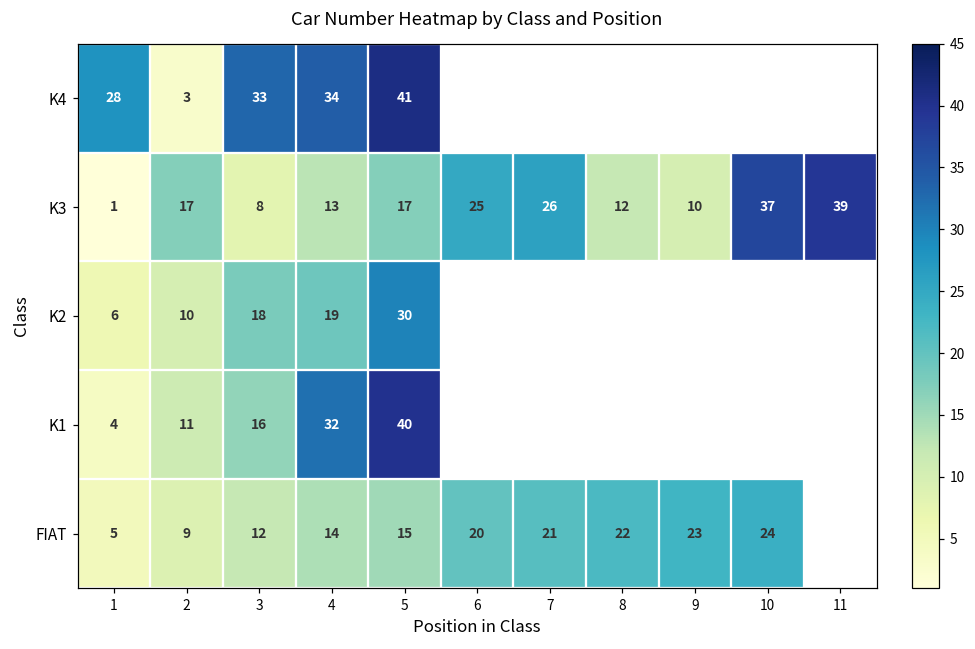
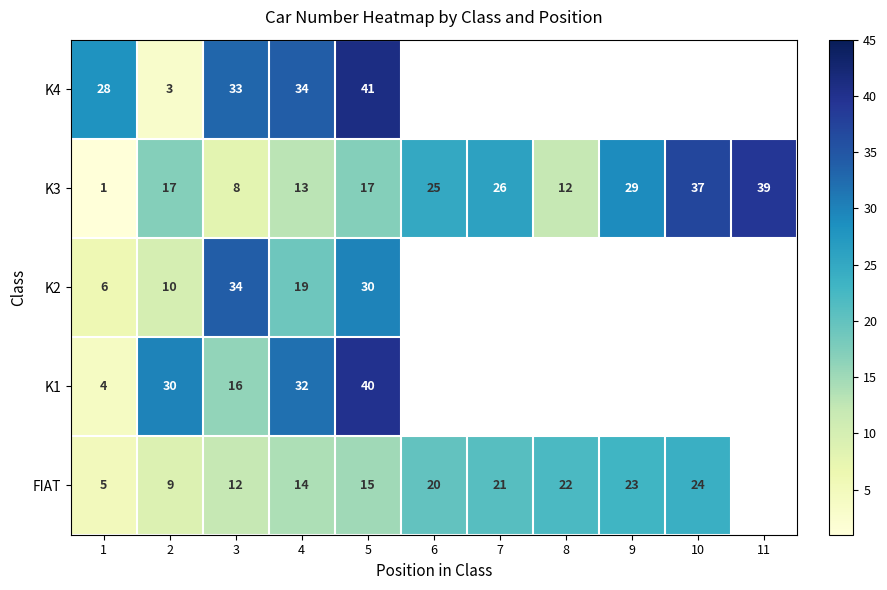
  {
    "K4": {
      "1": 28,
      "2": 3,
      "3": 33,
      "4": 34,
      "5": 41
    },
    "K3": {
      "1": 1,
      "2": 17,
      "3": 8,
      "4": 13,
      "5": 17,
      "6": 25,
      "7": 26,
      "8": 12,
-     "9": 10,
+     "9": 29,
      "10": 37,
      "11": 39
    },
    "K2": {
      "1": 6,
      "2": 10,
-     "3": 18,
+     "3": 34,
      "4": 19,
      "5": 30
    },
    "K1": {
      "1": 4,
-     "2": 11,
+     "2": 30,
      "3": 16,
      "4": 32,
      "5": 40
    },
    "FIAT": {
      "1": 5,
      "2": 9,
      "3": 12,
      "4": 14,
      "5": 15,
      "6": 20,
      "7": 21,
      "8": 22,
      "9": 23,
      "10": 24
    }
  }
